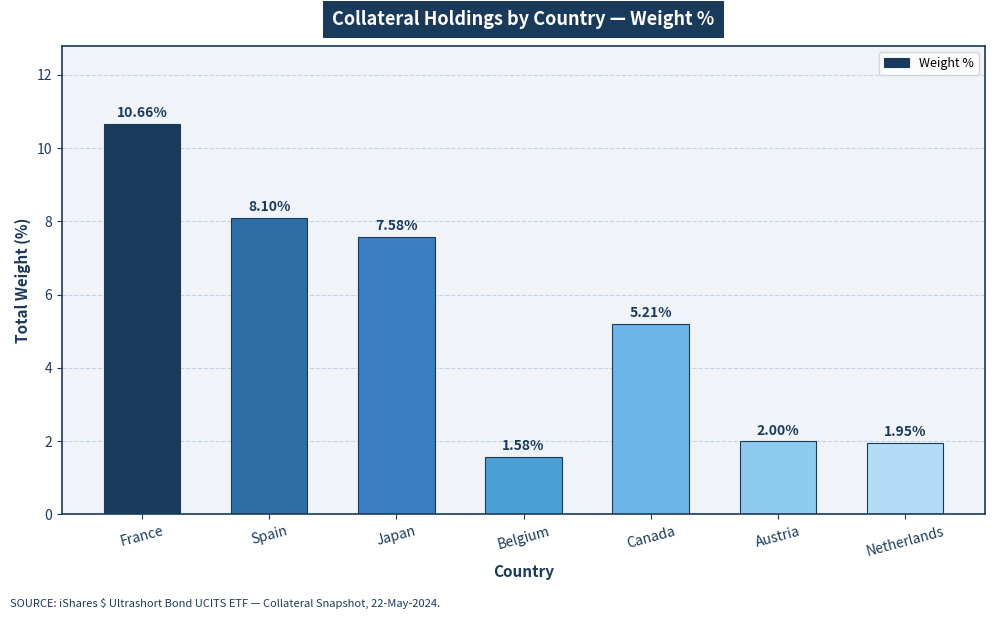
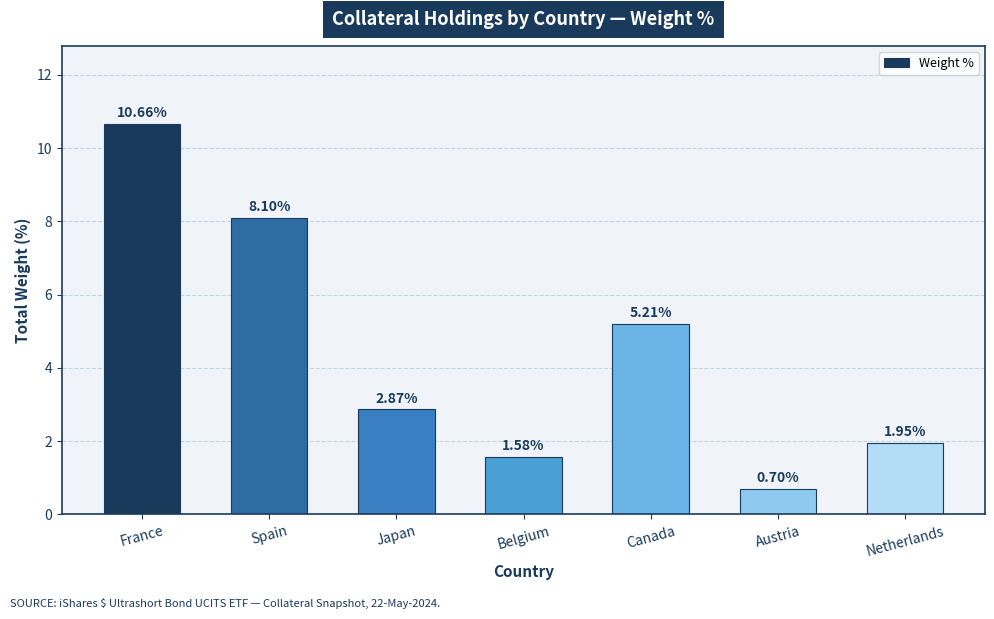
  {
    "France": "10.66%",
    "Spain": "8.10%",
-   "Japan": "7.58%",
+   "Japan": "2.87%",
    "Belgium": "1.58%",
    "Canada": "5.21%",
-   "Austria": "2.00%",
+   "Austria": "0.70%",
    "Netherlands": "1.95%"
  }
